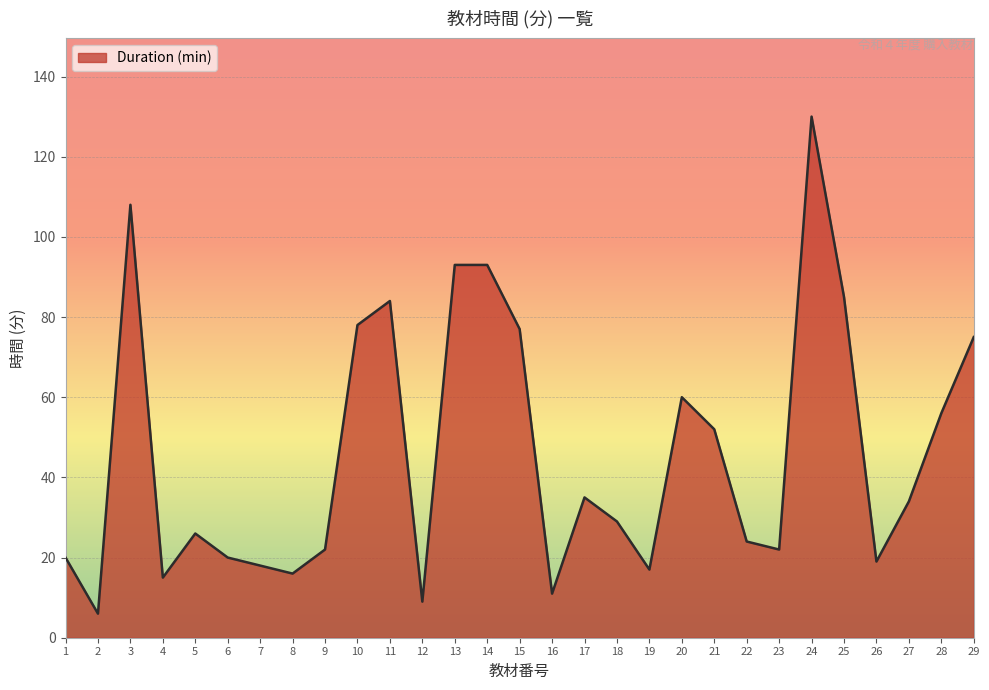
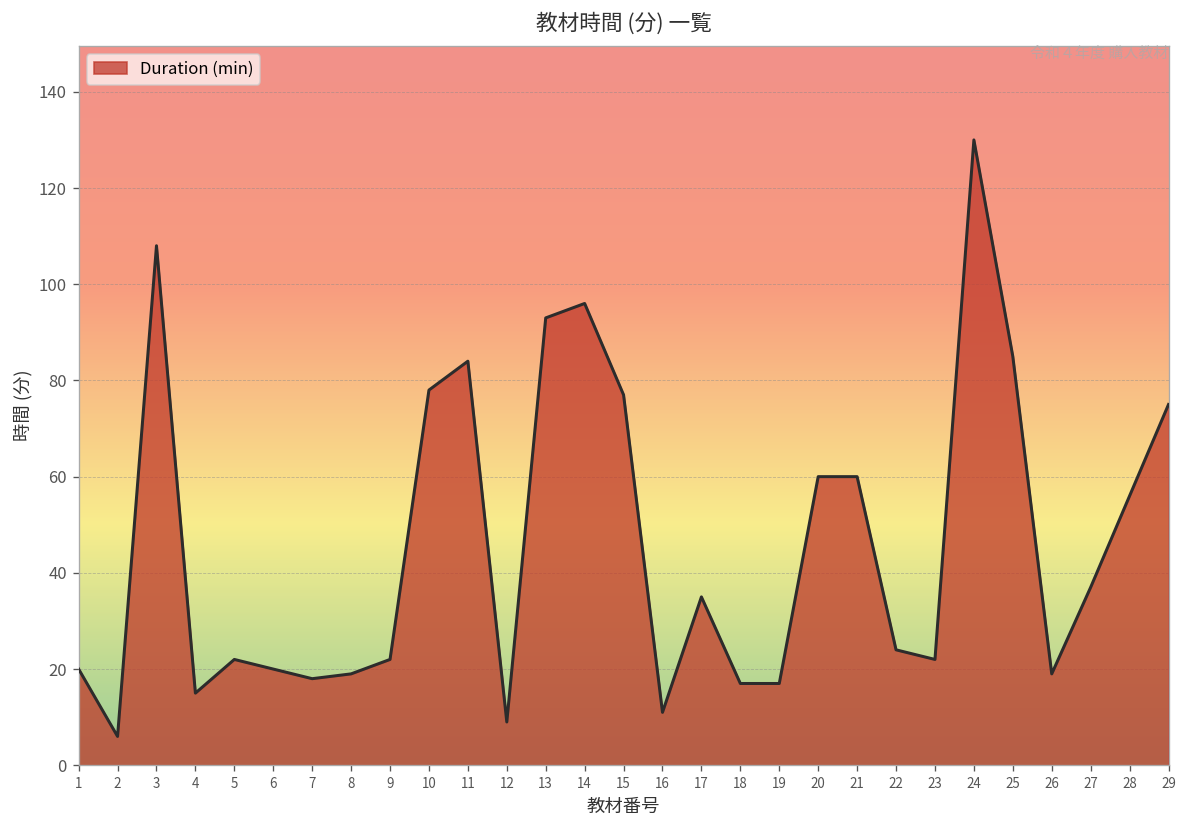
  {
    "1": 20,
    "2": 6,
    "3": 108,
    "4": 15,
-   "5": 26,
+   "5": 22,
    "6": 20,
    "7": 18,
-   "8": 16,
+   "8": 19,
    "9": 22,
    "10": 78,
    "11": 84,
    "12": 9,
    "13": 93,
-   "14": 93,
+   "14": 96,
    "15": 77,
    "16": 11,
    "17": 35,
-   "18": 29,
+   "18": 17,
    "19": 17,
    "20": 60,
-   "21": 52,
+   "21": 60,
    "22": 24,
    "23": 22,
    "24": 130,
    "25": 85,
    "26": 19,
-   "27": 34,
+   "27": 37,
    "28": 56,
    "29": 75
  }
